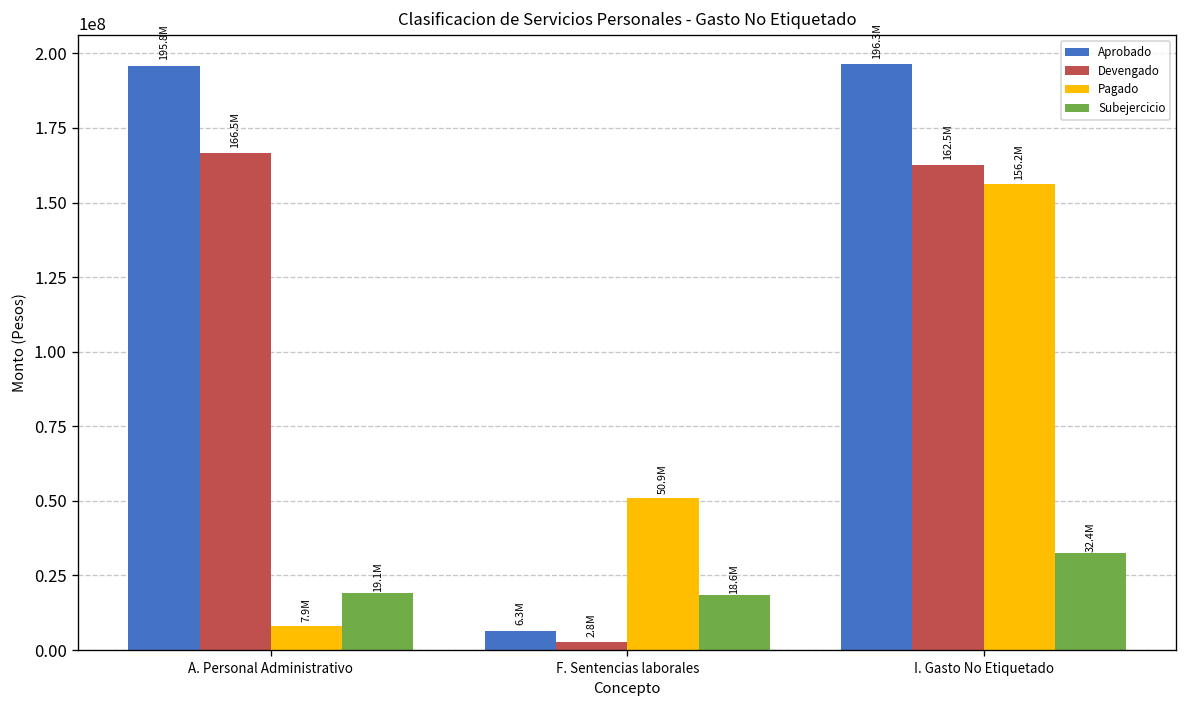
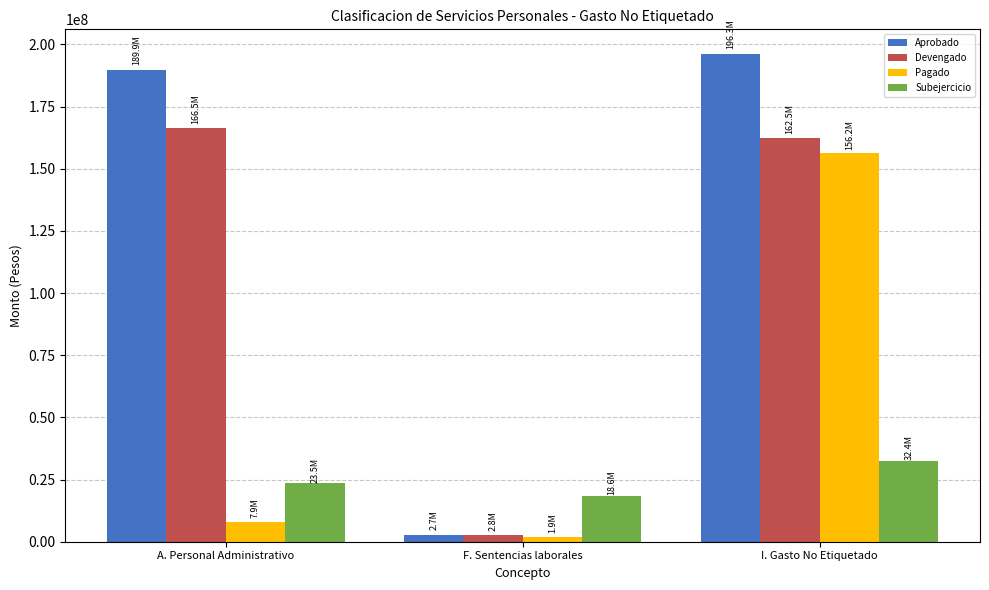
  {
    "Aprobado": {
-     "A. Personal Administrativo": "195.8M",
-     "F. Sentencias laborales": "6.3M",
+     "A. Personal Administrativo": "189.9M",
+     "F. Sentencias laborales": "2.7M",
      "I. Gasto No Etiquetado": "196.3M"
    },
    "Devengado": {
      "A. Personal Administrativo": "166.5M",
      "F. Sentencias laborales": "2.8M",
      "I. Gasto No Etiquetado": "162.5M"
    },
    "Pagado": {
      "A. Personal Administrativo": "7.9M",
-     "F. Sentencias laborales": "50.9M",
+     "F. Sentencias laborales": "1.9M",
      "I. Gasto No Etiquetado": "156.2M"
    },
    "Subejercicio": {
-     "A. Personal Administrativo": "19.1M",
+     "A. Personal Administrativo": "23.5M",
      "F. Sentencias laborales": "18.6M",
      "I. Gasto No Etiquetado": "32.4M"
    }
  }
